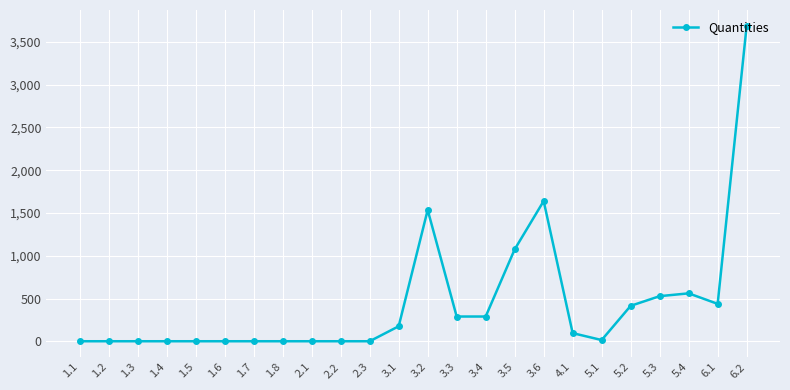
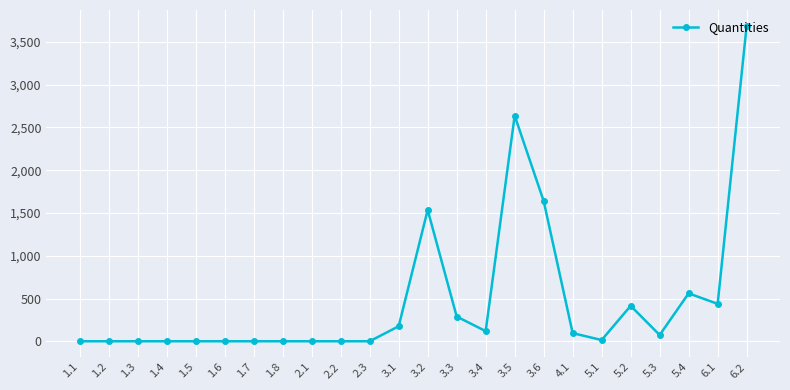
  {
    "1.1": "0",
    "1.2": "0",
    "1.3": "0",
    "1.4": "0",
    "1.5": "0",
    "1.6": "0",
    "1.7": "0",
    "1.8": "0",
    "2.1": "0",
    "2.2": "0",
    "2.3": "0",
    "3.1": "200",
    "3.2": "1,500",
    "3.3": "300",
-   "3.4": "300",
-   "3.5": "1,100",
+   "3.4": "100",
+   "3.5": "2,600",
    "3.6": "1,600",
    "4.1": "100",
    "5.1": "0",
    "5.2": "400",
-   "5.3": "500",
+   "5.3": "100",
    "5.4": "600",
    "6.1": "400",
    "6.2": "3,700"
  }
